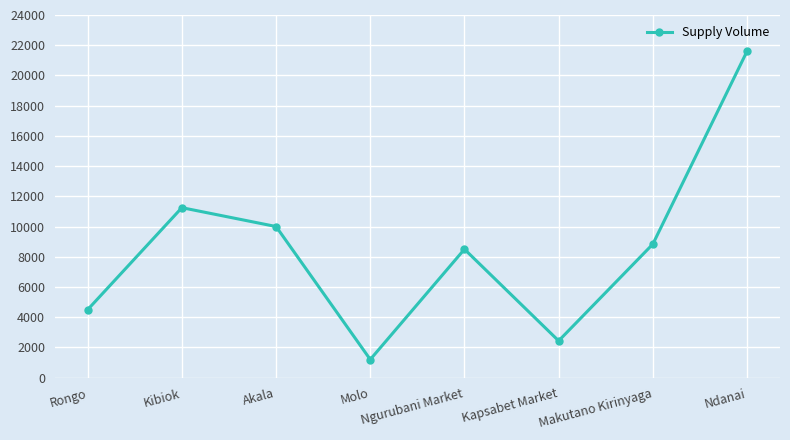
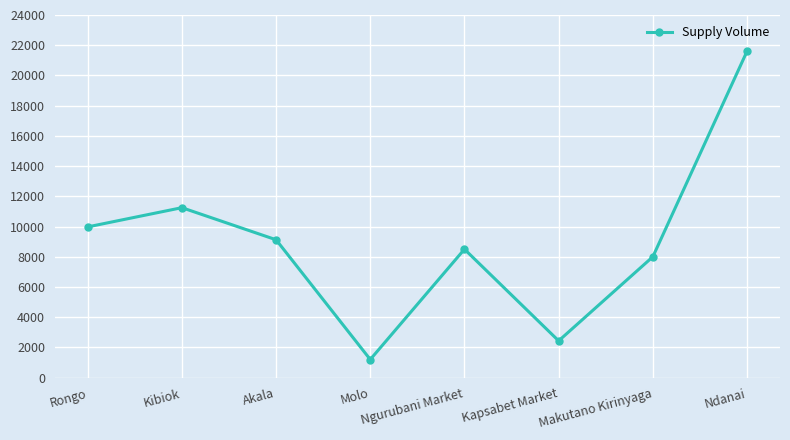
  {
-   "Rongo": 4500,
+   "Rongo": 10000,
    "Kibiok": 11200,
-   "Akala": 10000,
+   "Akala": 9100,
    "Molo": 1200,
    "Ngurubani Market": 8500,
    "Kapsabet Market": 2400,
-   "Makutano Kirinyaga": 8800,
+   "Makutano Kirinyaga": 8000,
    "Ndanai": 21600
  }
